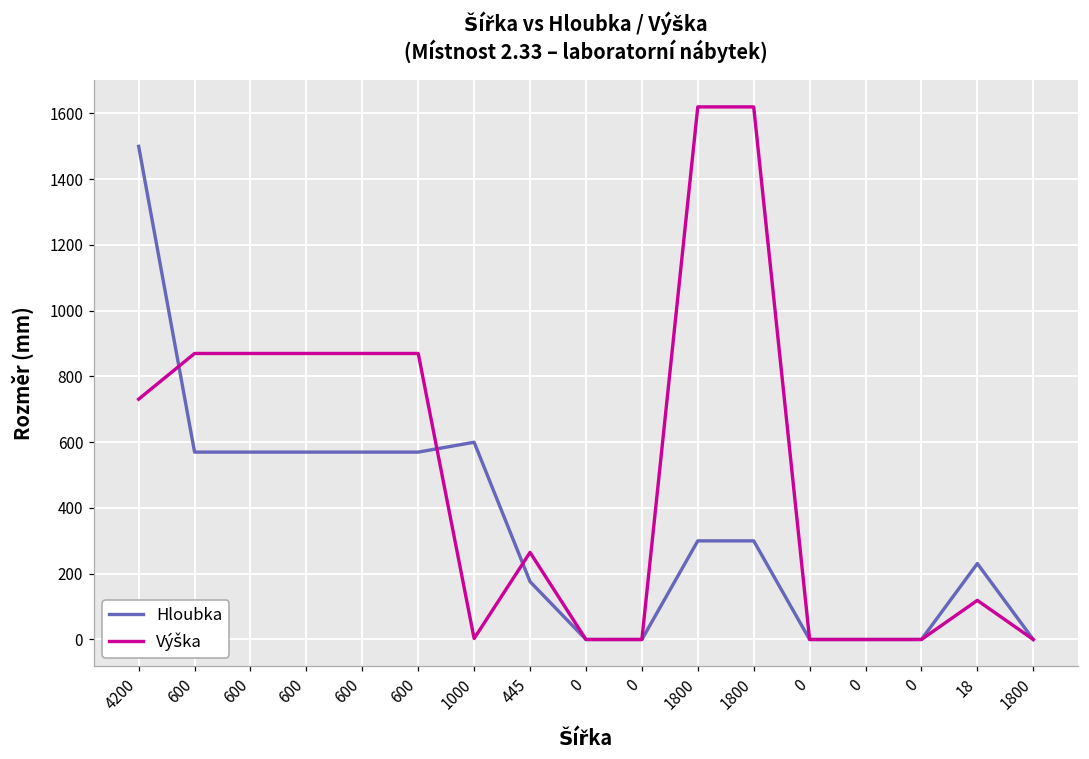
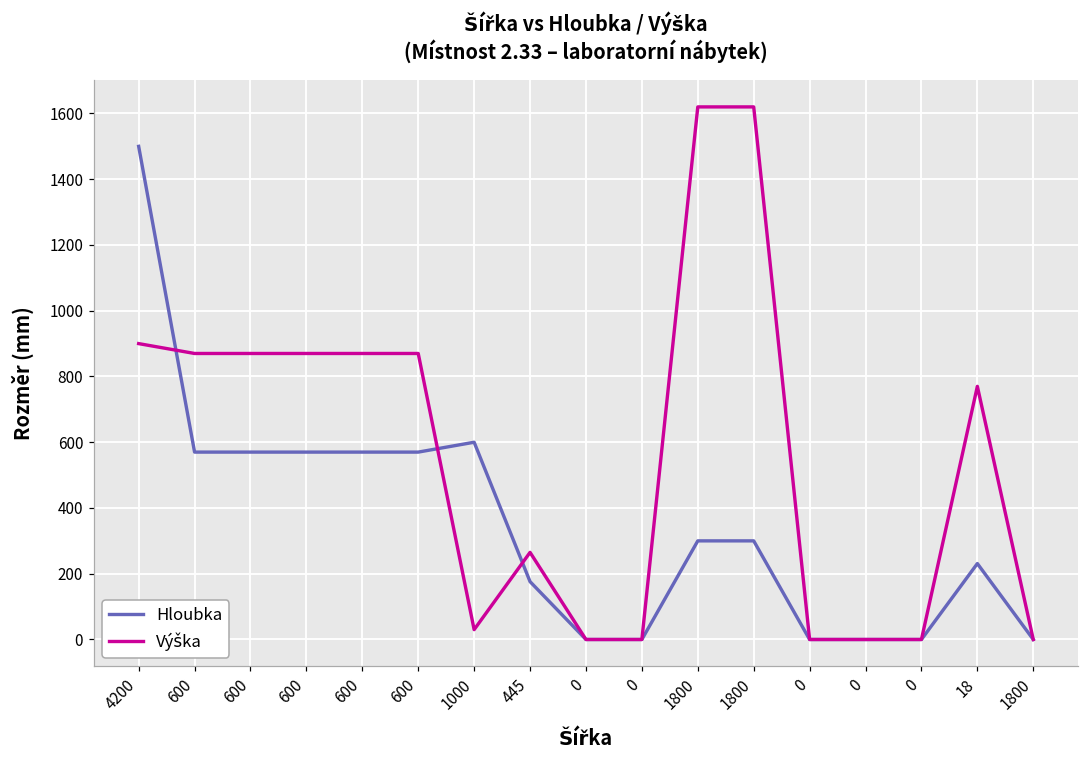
  {
    "Hloubka": {
      "4200": 1500,
      "1000": 600,
      "445": 180,
      "18": 230
    },
    "Výška": {
-     "4200": 730,
-     "1000": 0,
+     "4200": 900,
+     "1000": 30,
      "445": 270,
-     "18": 120
+     "18": 770
    }
  }
